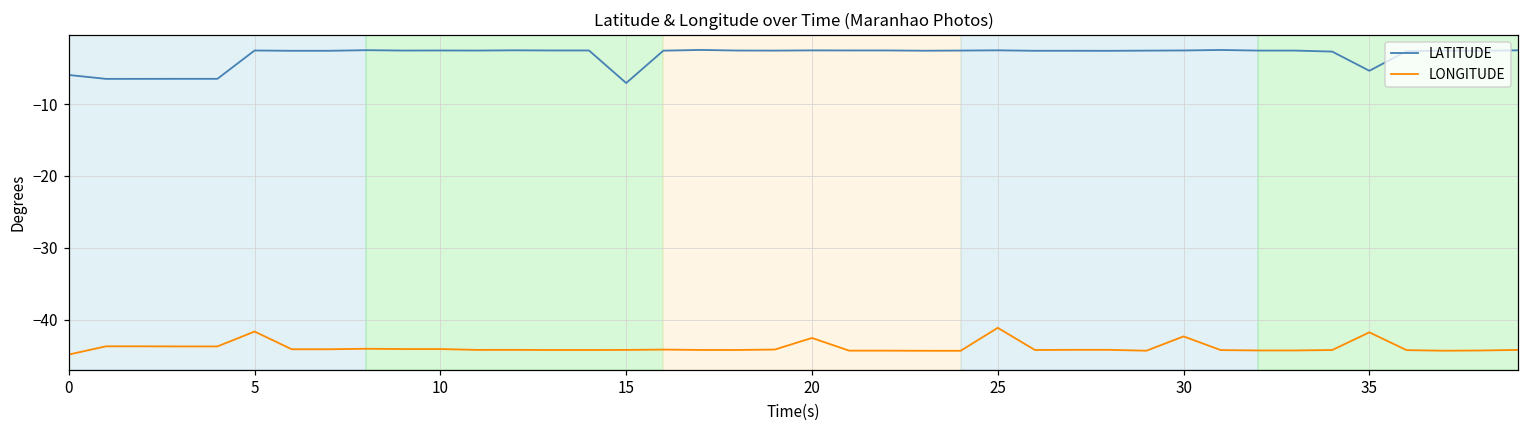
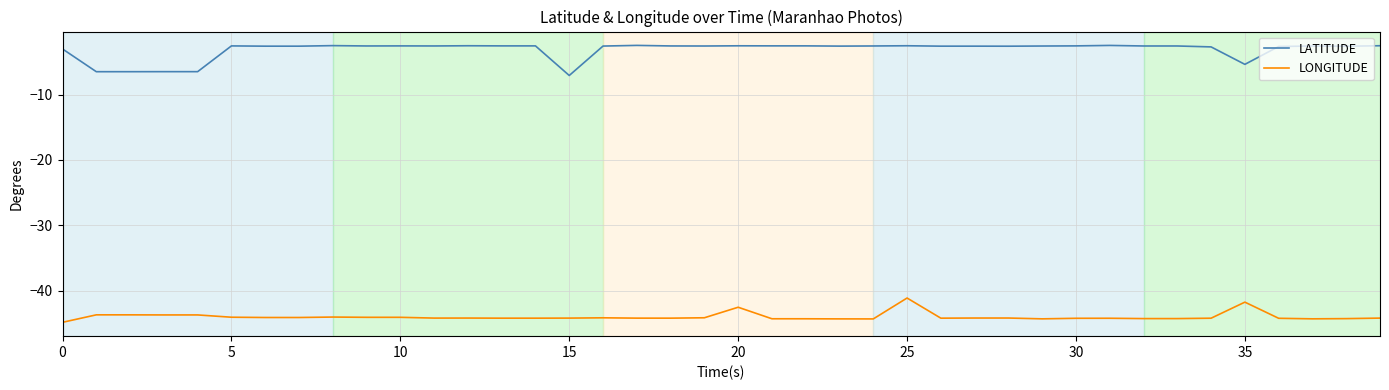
  {
    "LATITUDE": {
-     "0": -6,
+     "0": -3,
      "5": -3,
      "10": -3,
      "15": -7,
      "20": -3,
      "25": -3,
      "30": -3,
      "35": -5
    },
    "LONGITUDE": {
      "0": -45,
-     "5": -42,
+     "5": -44,
      "10": -44,
      "15": -44,
      "20": -43,
      "25": -41,
-     "30": -42,
+     "30": -44,
      "35": -42
    }
  }
